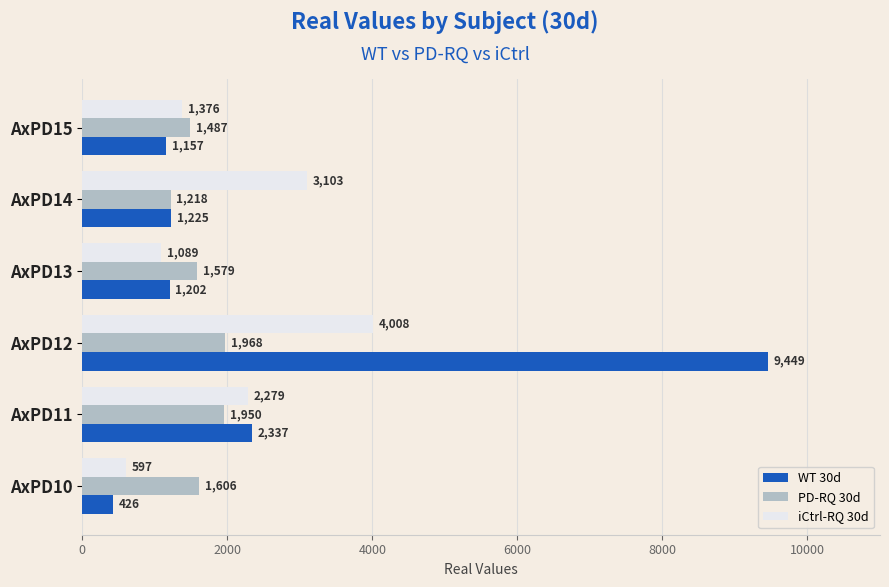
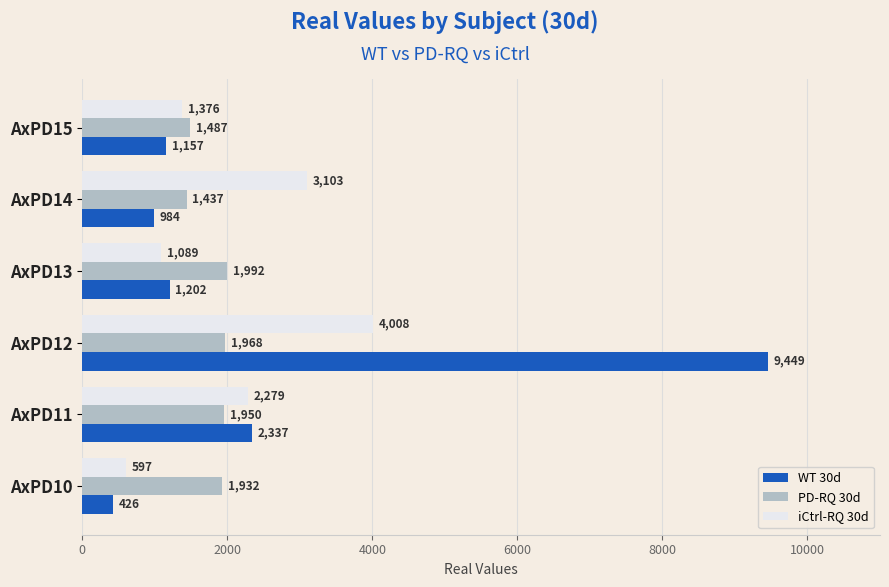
  {
    "WT 30d": {
      "AxPD15": "1,157",
-     "AxPD14": "1,225",
+     "AxPD14": "984",
      "AxPD13": "1,202",
      "AxPD12": "9,449",
      "AxPD11": "2,337",
      "AxPD10": "426"
    },
    "PD-RQ 30d": {
      "AxPD15": "1,487",
-     "AxPD14": "1,218",
-     "AxPD13": "1,579",
+     "AxPD14": "1,437",
+     "AxPD13": "1,992",
      "AxPD12": "1,968",
      "AxPD11": "1,950",
-     "AxPD10": "1,606"
+     "AxPD10": "1,932"
    },
    "iCtrl-RQ 30d": {
      "AxPD15": "1,376",
      "AxPD14": "3,103",
      "AxPD13": "1,089",
      "AxPD12": "4,008",
      "AxPD11": "2,279",
      "AxPD10": "597"
    }
  }
